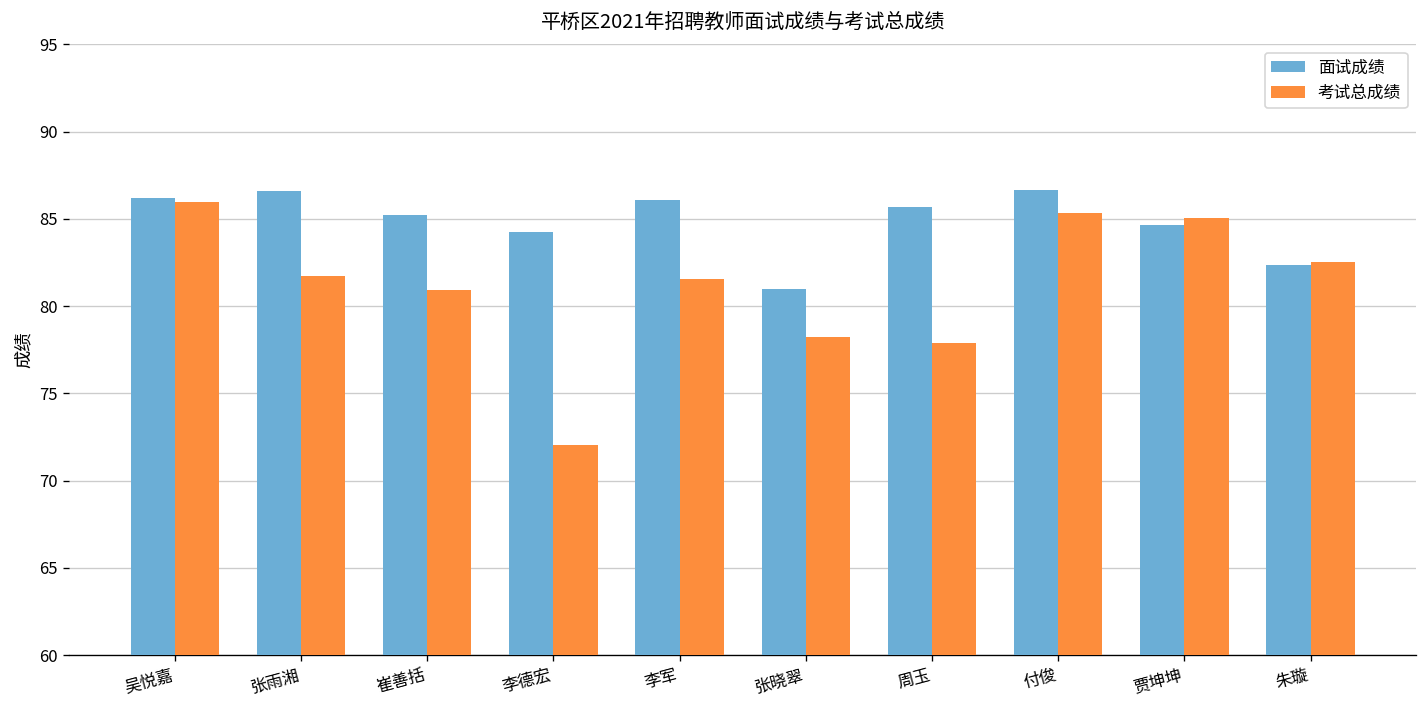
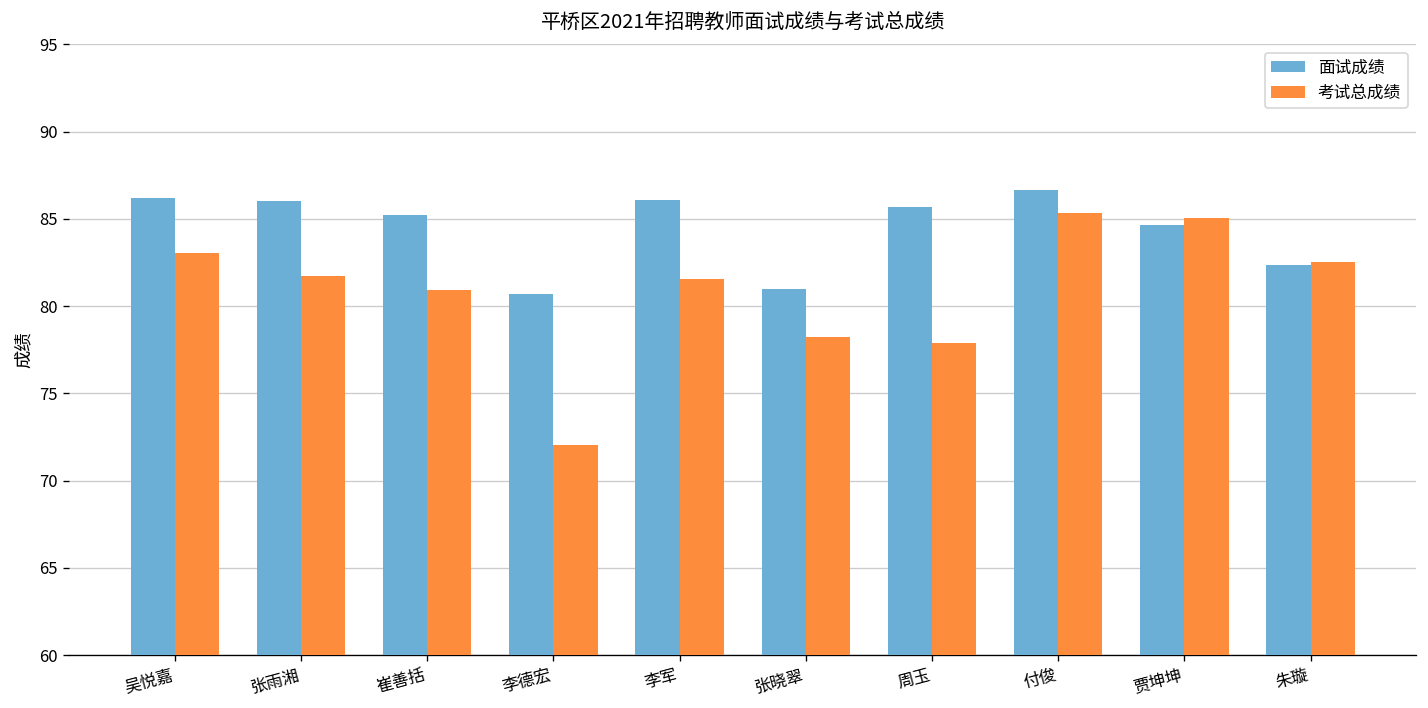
  {
    "面试成绩": {
      "吴悦嘉": 86.2,
-     "张雨湘": 86.6,
+     "张雨湘": 86.0,
      "崔善括": 85.2,
-     "李德宏": 84.2,
+     "李德宏": 80.7,
      "李军": 86.1,
      "张晓翠": 81.0,
      "周玉": 85.7,
      "付俊": 86.7,
      "贾坤坤": 84.7,
      "朱璇": 82.3
    },
    "考试总成绩": {
-     "吴悦嘉": 86.0,
+     "吴悦嘉": 83.1,
      "张雨湘": 81.7,
      "崔善括": 80.9,
      "李德宏": 72.0,
      "李军": 81.5,
      "张晓翠": 78.2,
      "周玉": 77.9,
      "付俊": 85.4,
      "贾坤坤": 85.0,
      "朱璇": 82.5
    }
  }
